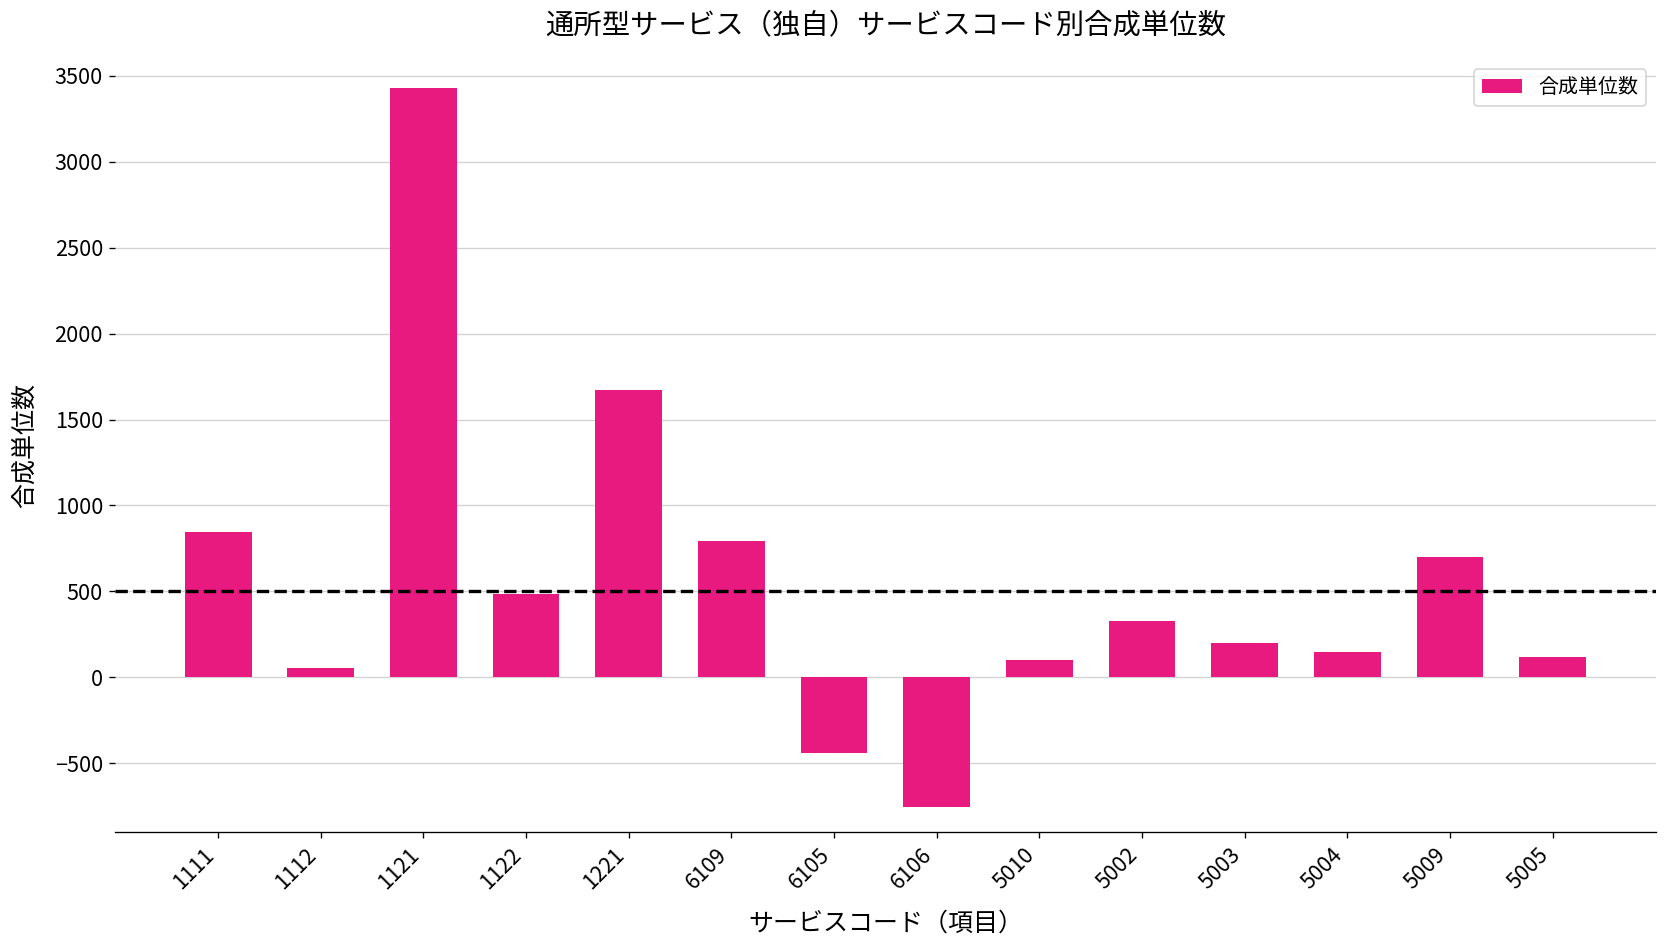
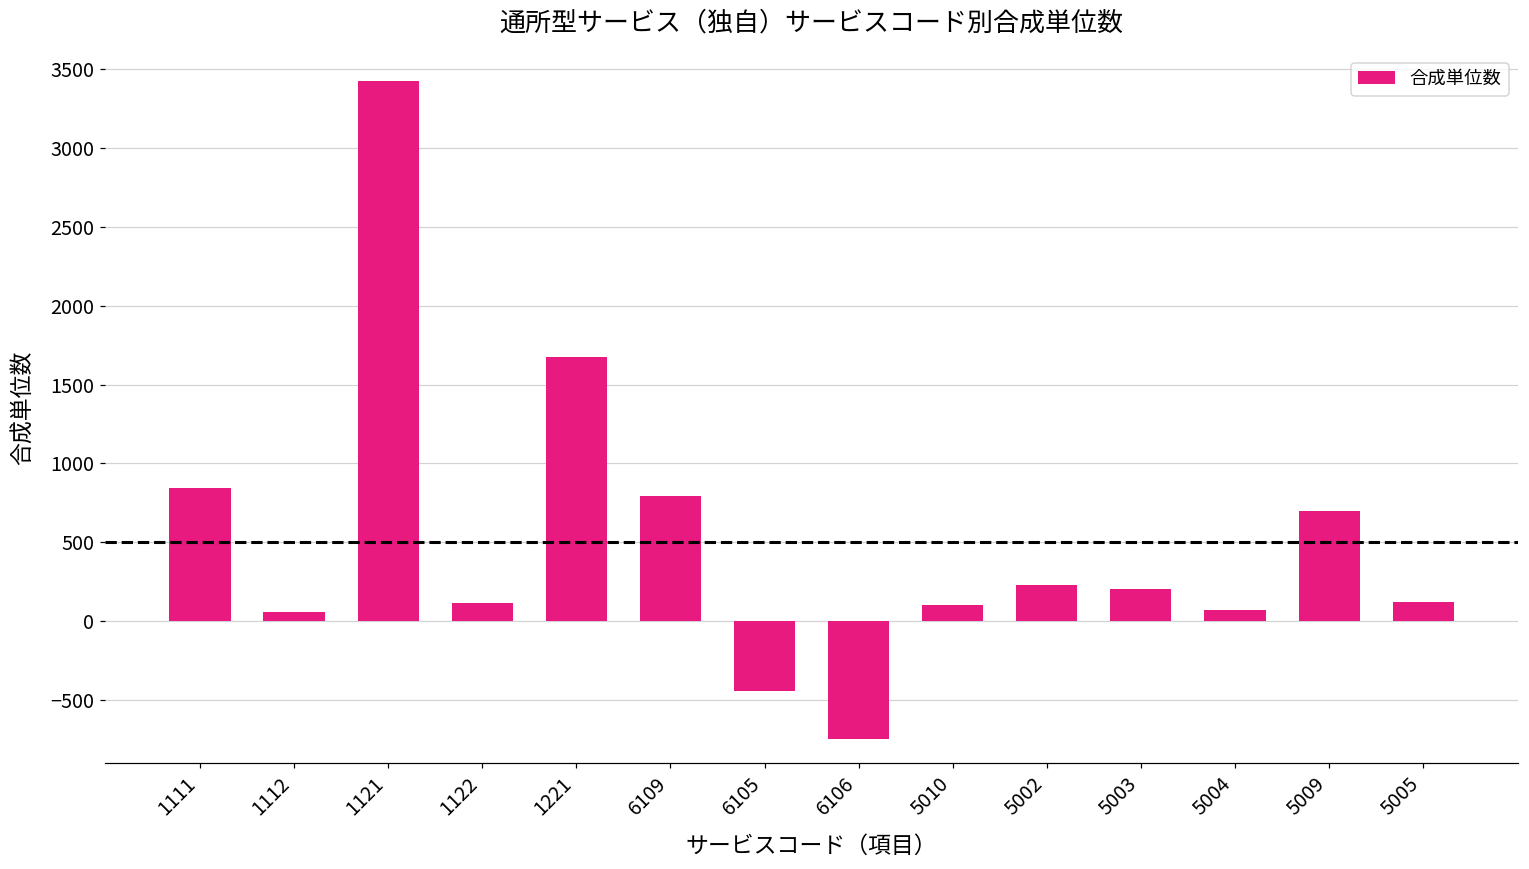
  {
    "1111": 840,
    "1112": 60,
    "1121": 3430,
-   "1122": 480,
+   "1122": 110,
    "1221": 1670,
    "6109": 800,
    "6105": -440,
    "6106": -750,
    "5010": 100,
-   "5002": 330,
+   "5002": 230,
    "5003": 200,
-   "5004": 150,
+   "5004": 70,
    "5009": 700,
    "5005": 120
  }
